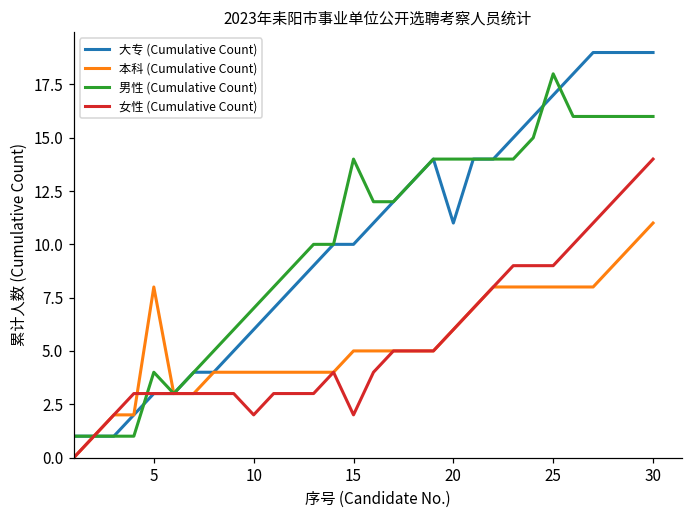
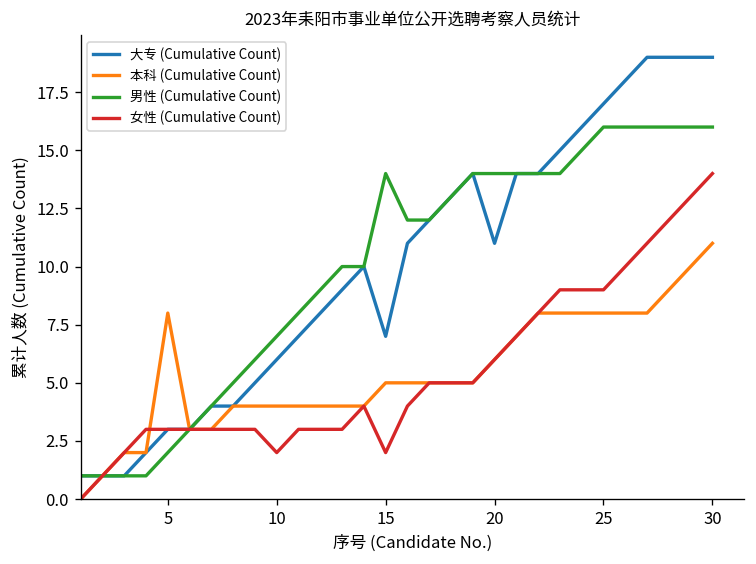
  {
    "大专 (Cumulative Count)": {
      "10": 6,
-     "15": 10,
+     "15": 7,
      "20": 11,
      "25": 17,
      "30": 19
    },
    "本科 (Cumulative Count)": {
      "5": 8,
      "10": 4,
      "15": 5,
      "25": 8,
      "30": 11
    },
    "男性 (Cumulative Count)": {
-     "5": 4,
+     "5": 2,
      "10": 7,
      "15": 14,
      "20": 14,
-     "25": 18,
+     "25": 16,
      "30": 16
    },
    "女性 (Cumulative Count)": {
      "10": 2,
      "15": 2,
      "25": 9,
      "30": 14
    }
  }
